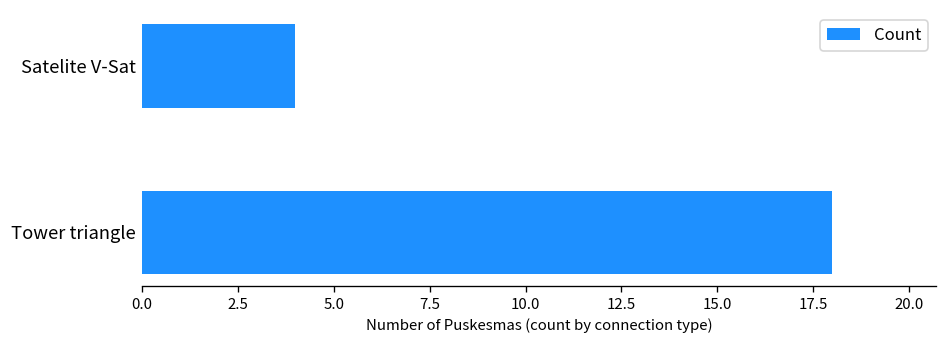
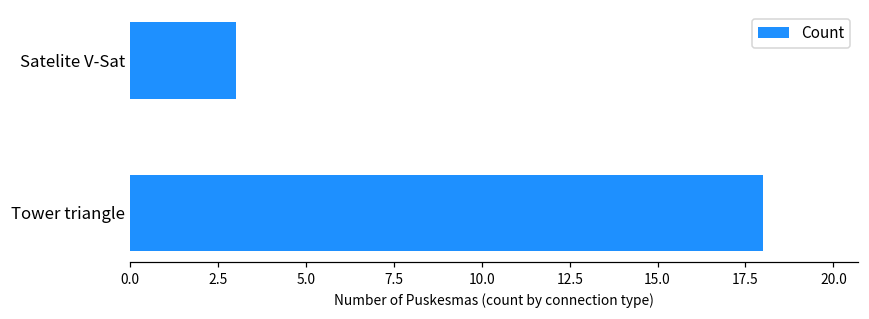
  {
-   "Satelite V-Sat": 4,
+   "Satelite V-Sat": 3,
    "Tower triangle": 18
  }
